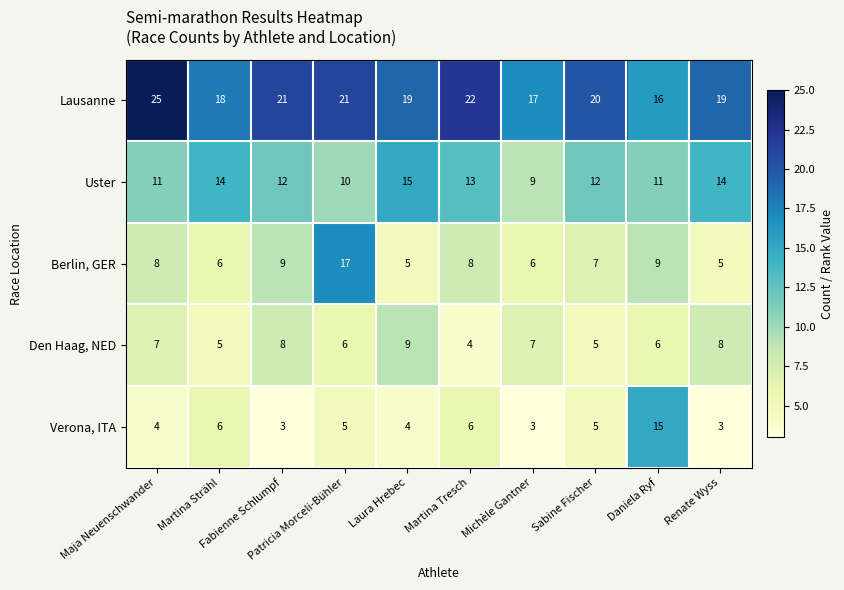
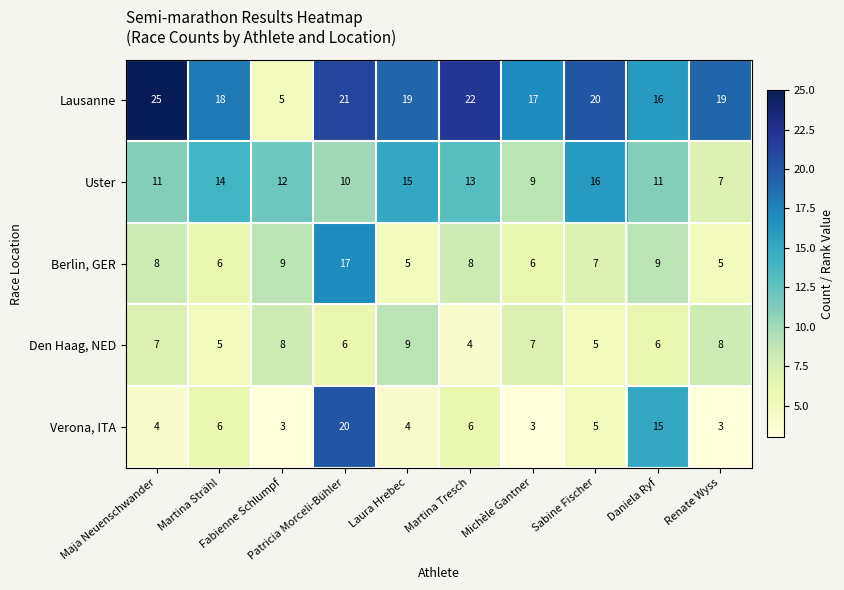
  {
    "Lausanne": {
      "Maja Neuenschwander": 25,
      "Martina Strähl": 18,
-     "Fabienne Schlumpf": 21,
+     "Fabienne Schlumpf": 5,
      "Patricia Morceli-Bühler": 21,
      "Laura Hrebec": 19,
      "Martina Tresch": 22,
      "Michèle Gantner": 17,
      "Sabine Fischer": 20,
      "Daniela Ryf": 16,
      "Renate Wyss": 19
    },
    "Uster": {
      "Maja Neuenschwander": 11,
      "Martina Strähl": 14,
      "Fabienne Schlumpf": 12,
      "Patricia Morceli-Bühler": 10,
      "Laura Hrebec": 15,
      "Martina Tresch": 13,
      "Michèle Gantner": 9,
-     "Sabine Fischer": 12,
+     "Sabine Fischer": 16,
      "Daniela Ryf": 11,
-     "Renate Wyss": 14
+     "Renate Wyss": 7
    },
    "Berlin, GER": {
      "Maja Neuenschwander": 8,
      "Martina Strähl": 6,
      "Fabienne Schlumpf": 9,
      "Patricia Morceli-Bühler": 17,
      "Laura Hrebec": 5,
      "Martina Tresch": 8,
      "Michèle Gantner": 6,
      "Sabine Fischer": 7,
      "Daniela Ryf": 9,
      "Renate Wyss": 5
    },
    "Den Haag, NED": {
      "Maja Neuenschwander": 7,
      "Martina Strähl": 5,
      "Fabienne Schlumpf": 8,
      "Patricia Morceli-Bühler": 6,
      "Laura Hrebec": 9,
      "Martina Tresch": 4,
      "Michèle Gantner": 7,
      "Sabine Fischer": 5,
      "Daniela Ryf": 6,
      "Renate Wyss": 8
    },
    "Verona, ITA": {
      "Maja Neuenschwander": 4,
      "Martina Strähl": 6,
      "Fabienne Schlumpf": 3,
-     "Patricia Morceli-Bühler": 5,
+     "Patricia Morceli-Bühler": 20,
      "Laura Hrebec": 4,
      "Martina Tresch": 6,
      "Michèle Gantner": 3,
      "Sabine Fischer": 5,
      "Daniela Ryf": 15,
      "Renate Wyss": 3
    }
  }
